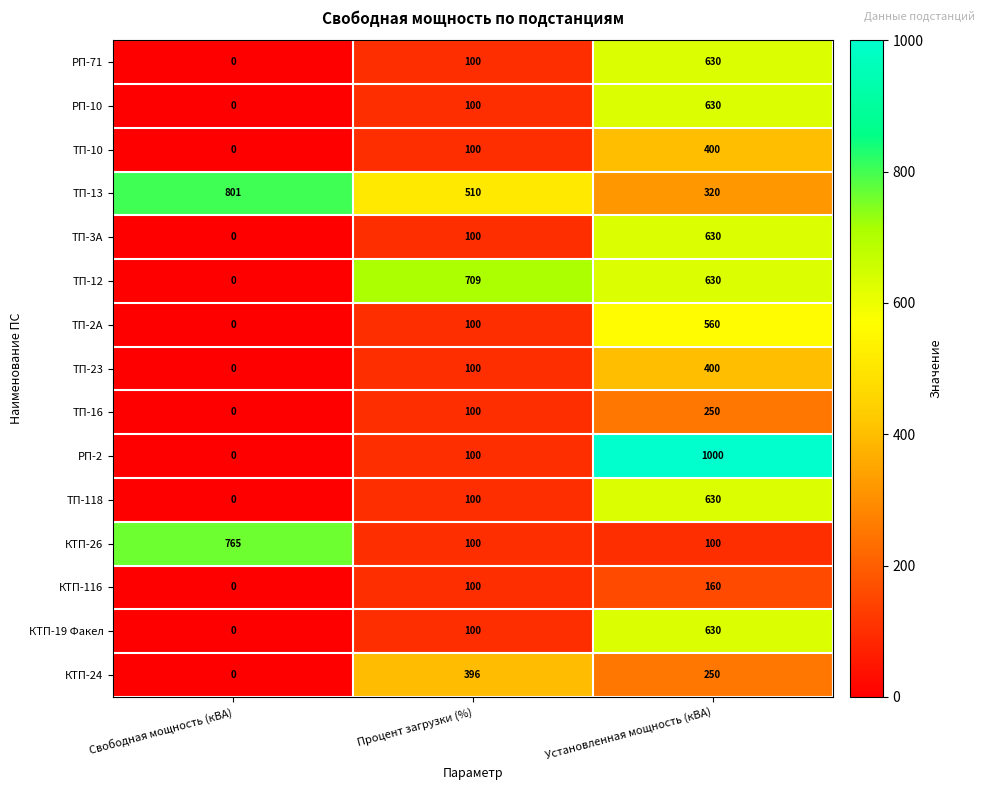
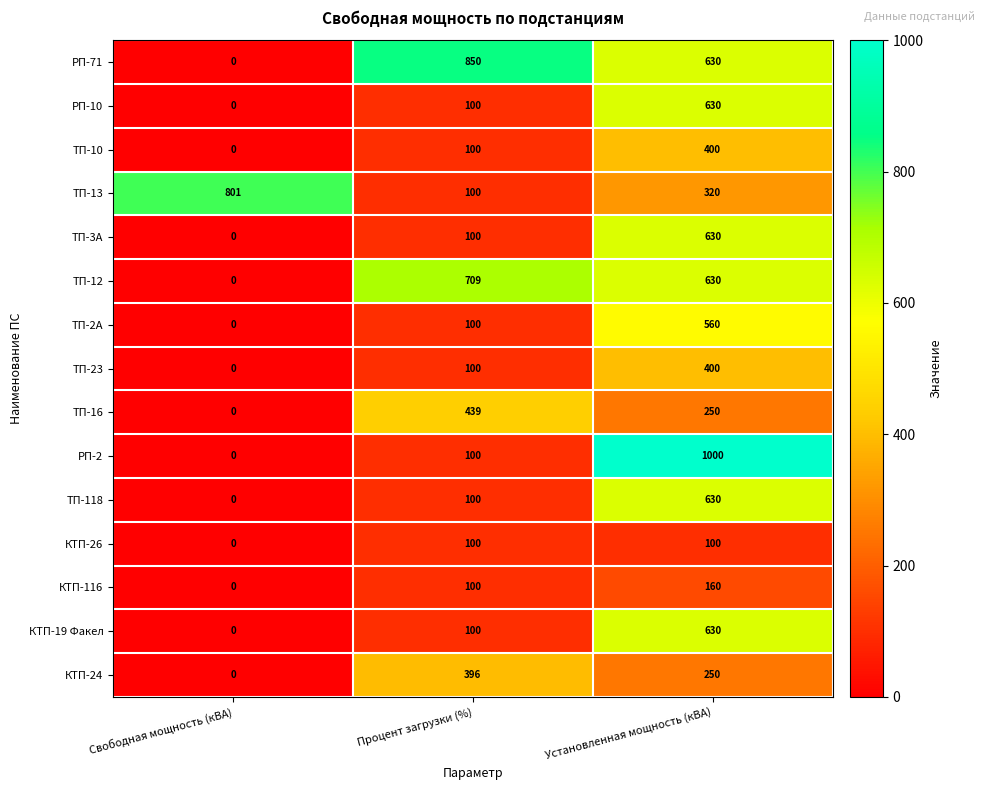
  {
    "РП-71": {
      "Свободная мощность (кВА)": 0,
-     "Процент загрузки (%)": 100,
+     "Процент загрузки (%)": 850,
      "Установленная мощность (кВА)": 630
    },
    "РП-10": {
      "Свободная мощность (кВА)": 0,
      "Процент загрузки (%)": 100,
      "Установленная мощность (кВА)": 630
    },
    "ТП-10": {
      "Свободная мощность (кВА)": 0,
      "Процент загрузки (%)": 100,
      "Установленная мощность (кВА)": 400
    },
    "ТП-13": {
      "Свободная мощность (кВА)": 801,
-     "Процент загрузки (%)": 510,
+     "Процент загрузки (%)": 100,
      "Установленная мощность (кВА)": 320
    },
    "ТП-3А": {
      "Свободная мощность (кВА)": 0,
      "Процент загрузки (%)": 100,
      "Установленная мощность (кВА)": 630
    },
    "ТП-12": {
      "Свободная мощность (кВА)": 0,
      "Процент загрузки (%)": 709,
      "Установленная мощность (кВА)": 630
    },
    "ТП-2А": {
      "Свободная мощность (кВА)": 0,
      "Процент загрузки (%)": 100,
      "Установленная мощность (кВА)": 560
    },
    "ТП-23": {
      "Свободная мощность (кВА)": 0,
      "Процент загрузки (%)": 100,
      "Установленная мощность (кВА)": 400
    },
    "ТП-16": {
      "Свободная мощность (кВА)": 0,
-     "Процент загрузки (%)": 100,
+     "Процент загрузки (%)": 439,
      "Установленная мощность (кВА)": 250
    },
    "РП-2": {
      "Свободная мощность (кВА)": 0,
      "Процент загрузки (%)": 100,
      "Установленная мощность (кВА)": 1000
    },
    "ТП-118": {
      "Свободная мощность (кВА)": 0,
      "Процент загрузки (%)": 100,
      "Установленная мощность (кВА)": 630
    },
    "КТП-26": {
-     "Свободная мощность (кВА)": 765,
+     "Свободная мощность (кВА)": 0,
      "Процент загрузки (%)": 100,
      "Установленная мощность (кВА)": 100
    },
    "КТП-116": {
      "Свободная мощность (кВА)": 0,
      "Процент загрузки (%)": 100,
      "Установленная мощность (кВА)": 160
    },
    "КТП-19 Факел": {
      "Свободная мощность (кВА)": 0,
      "Процент загрузки (%)": 100,
      "Установленная мощность (кВА)": 630
    },
    "КТП-24": {
      "Свободная мощность (кВА)": 0,
      "Процент загрузки (%)": 396,
      "Установленная мощность (кВА)": 250
    }
  }
